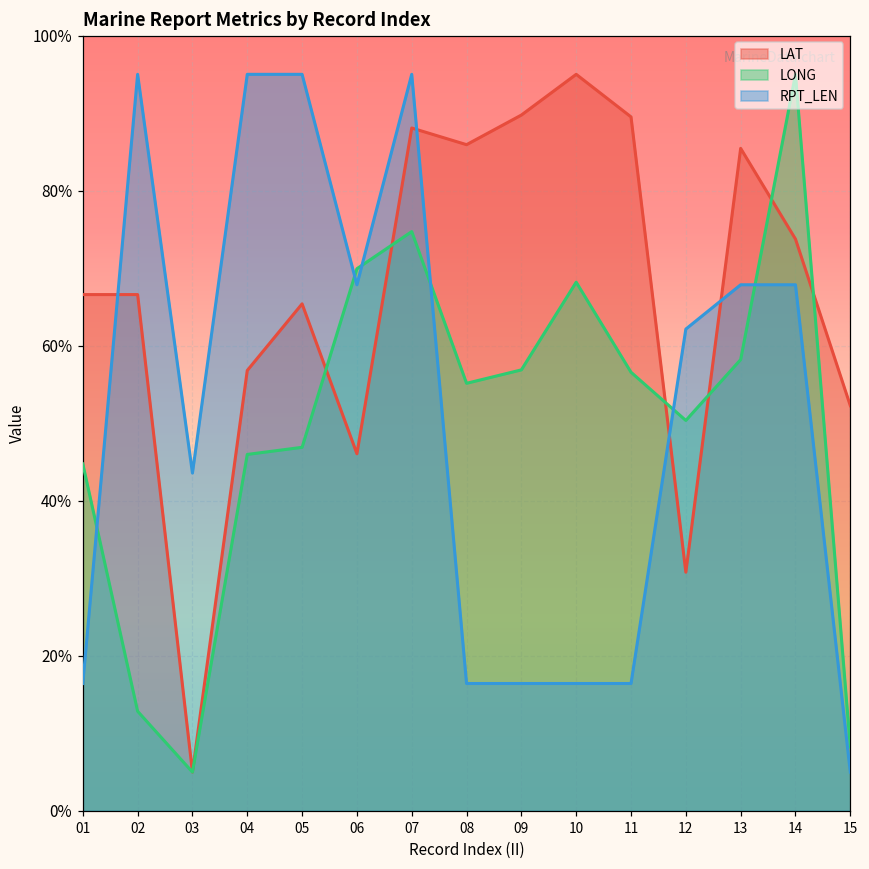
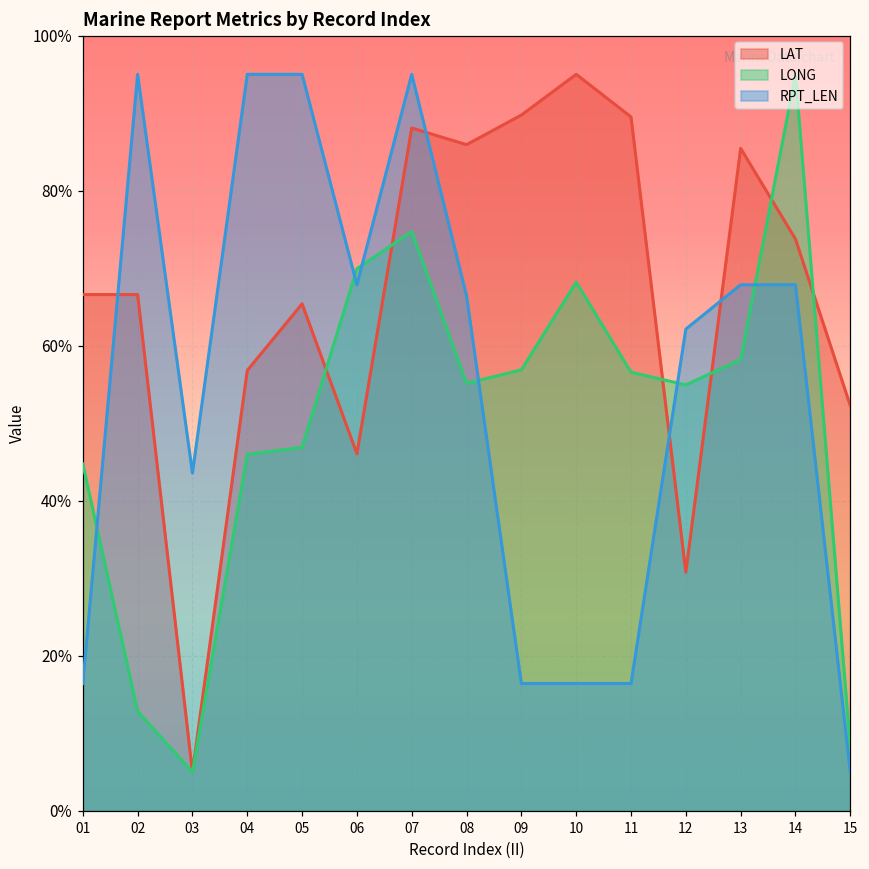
  {
    "LAT": {
      "01": "67%",
      "02": "67%",
      "04": "57%",
      "05": "65%",
      "06": "46%",
      "07": "88%",
      "08": "86%",
      "09": "90%",
      "10": "95%",
      "11": "90%",
      "12": "31%",
      "13": "85%",
      "14": "74%",
      "15": "52%"
    },
    "LONG": {
      "01": "45%",
      "02": "13%",
      "04": "46%",
      "05": "47%",
      "06": "70%",
      "07": "75%",
      "08": "55%",
      "09": "57%",
      "10": "68%",
      "11": "57%",
-     "12": "50%",
+     "12": "55%",
      "13": "58%",
      "15": "8%"
    },
    "RPT_LEN": {
      "01": "16%",
      "02": "95%",
      "03": "44%",
      "04": "95%",
      "05": "95%",
      "06": "68%",
      "07": "95%",
-     "08": "16%",
+     "08": "66%",
      "09": "16%",
      "10": "16%",
      "11": "16%",
      "12": "62%",
      "13": "68%",
      "14": "68%",
      "15": "5%"
    }
  }
